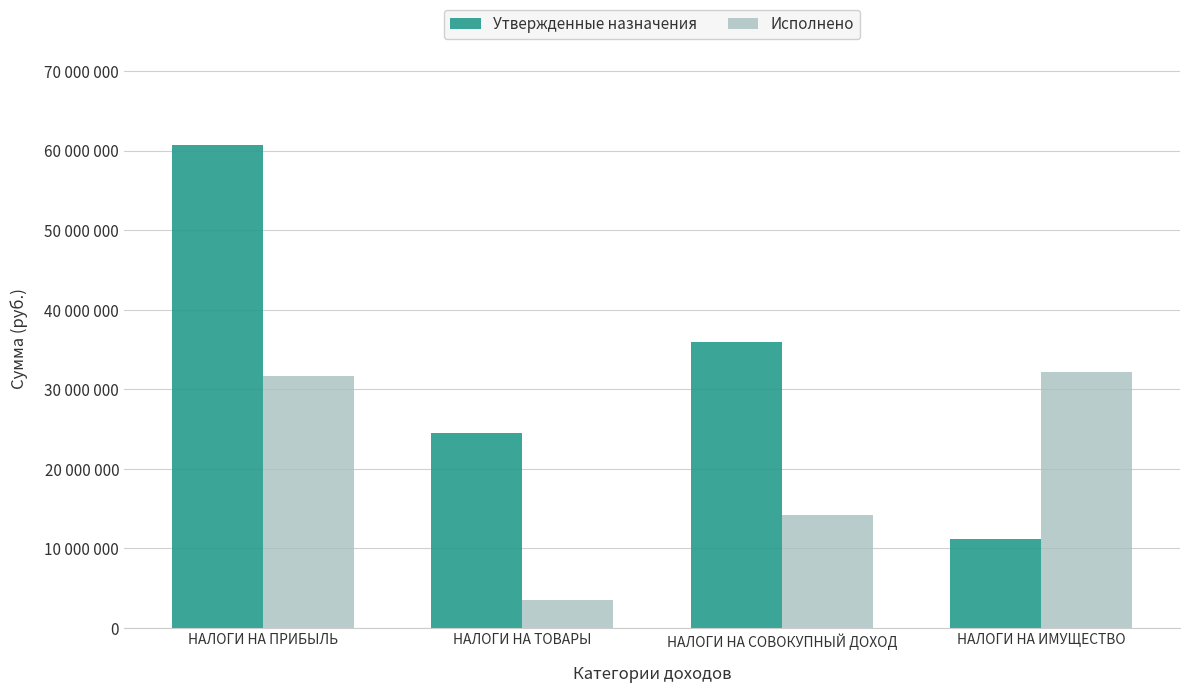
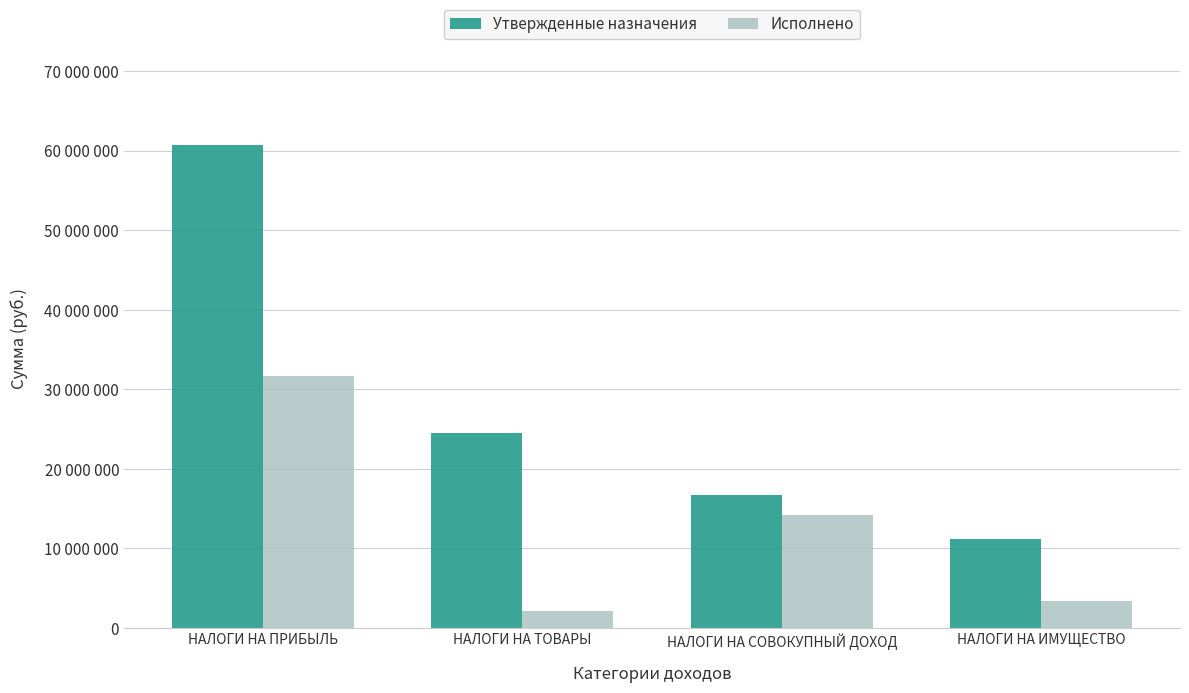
  {
    "Утвержденные назначения": {
      "НАЛОГИ НА ПРИБЫЛЬ": 61000000,
      "НАЛОГИ НА ТОВАРЫ": 24000000,
-     "НАЛОГИ НА СОВОКУПНЫЙ ДОХОД": 36000000,
+     "НАЛОГИ НА СОВОКУПНЫЙ ДОХОД": 17000000,
      "НАЛОГИ НА ИМУЩЕСТВО": 11000000
    },
    "Исполнено": {
      "НАЛОГИ НА ПРИБЫЛЬ": 32000000,
-     "НАЛОГИ НА ТОВАРЫ": 4000000,
+     "НАЛОГИ НА ТОВАРЫ": 2000000,
      "НАЛОГИ НА СОВОКУПНЫЙ ДОХОД": 14000000,
-     "НАЛОГИ НА ИМУЩЕСТВО": 32000000
+     "НАЛОГИ НА ИМУЩЕСТВО": 3000000
    }
  }
